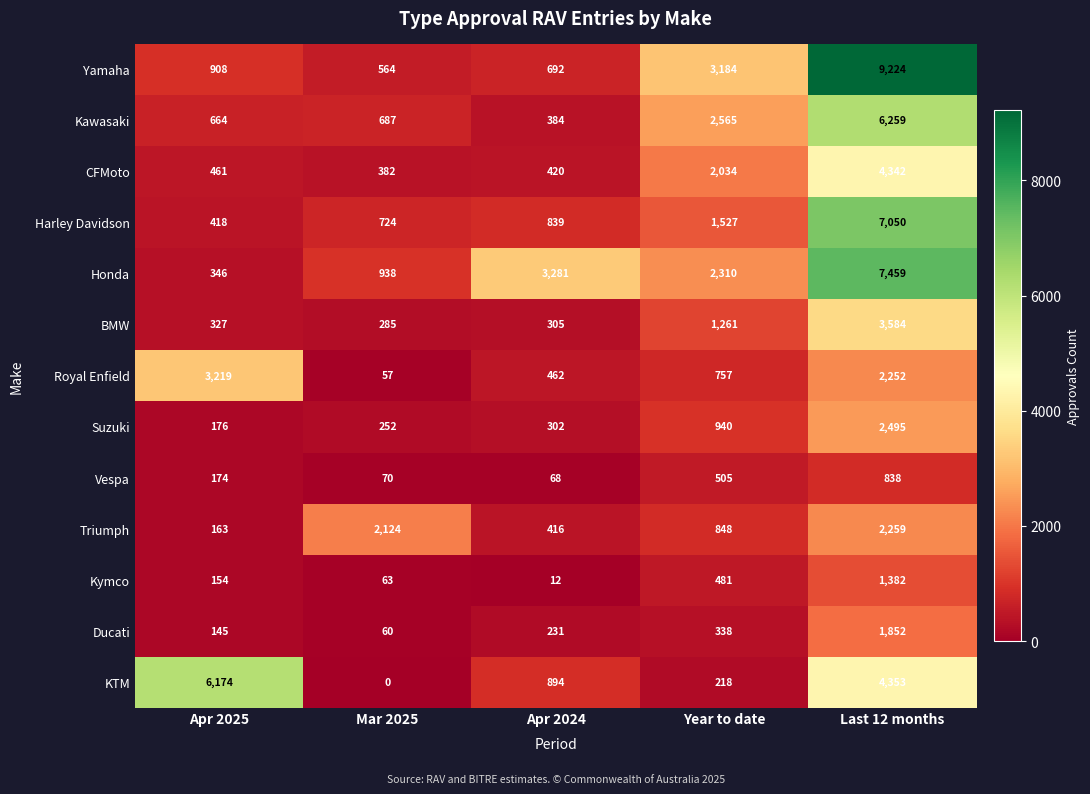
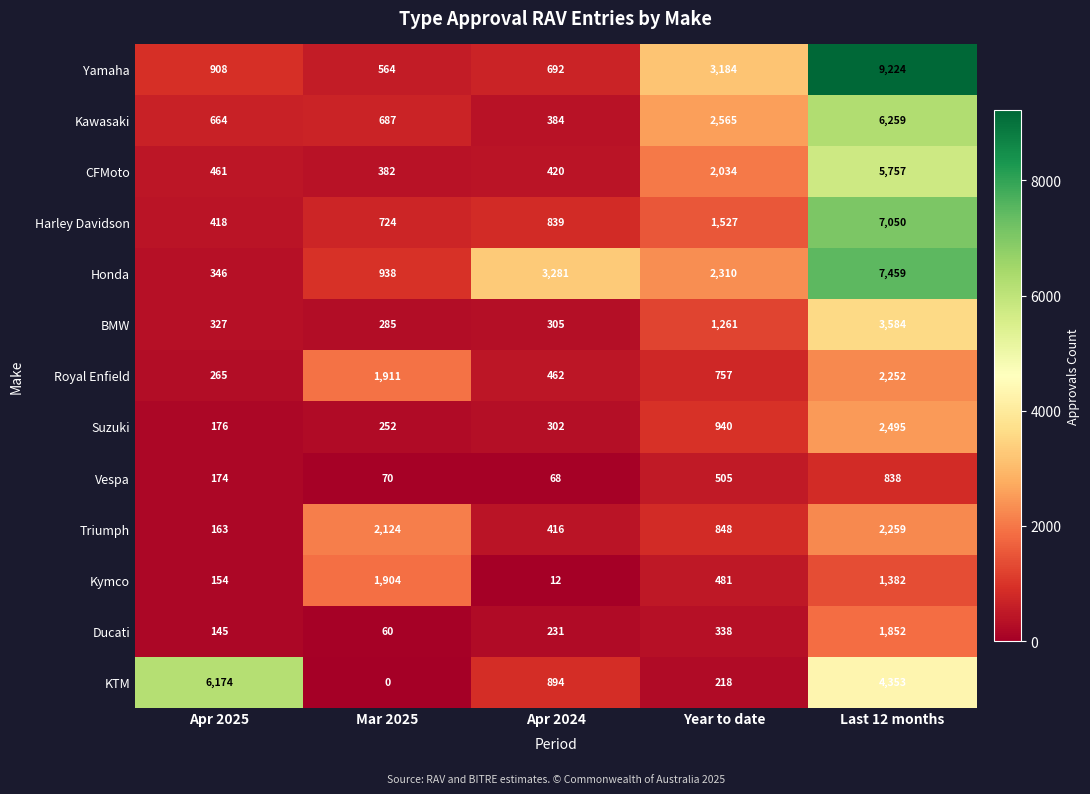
  {
    "Yamaha": {
      "Apr 2025": "908",
      "Mar 2025": "564",
      "Apr 2024": "692",
      "Year to date": "3,184",
      "Last 12 months": "9,224"
    },
    "Kawasaki": {
      "Apr 2025": "664",
      "Mar 2025": "687",
      "Apr 2024": "384",
      "Year to date": "2,565",
      "Last 12 months": "6,259"
    },
    "CFMoto": {
      "Apr 2025": "461",
      "Mar 2025": "382",
      "Apr 2024": "420",
      "Year to date": "2,034",
-     "Last 12 months": "4,342"
+     "Last 12 months": "5,757"
    },
    "Harley Davidson": {
      "Apr 2025": "418",
      "Mar 2025": "724",
      "Apr 2024": "839",
      "Year to date": "1,527",
      "Last 12 months": "7,050"
    },
    "Honda": {
      "Apr 2025": "346",
      "Mar 2025": "938",
      "Apr 2024": "3,281",
      "Year to date": "2,310",
      "Last 12 months": "7,459"
    },
    "BMW": {
      "Apr 2025": "327",
      "Mar 2025": "285",
      "Apr 2024": "305",
      "Year to date": "1,261",
      "Last 12 months": "3,584"
    },
    "Royal Enfield": {
-     "Apr 2025": "3,219",
-     "Mar 2025": "57",
+     "Apr 2025": "265",
+     "Mar 2025": "1,911",
      "Apr 2024": "462",
      "Year to date": "757",
      "Last 12 months": "2,252"
    },
    "Suzuki": {
      "Apr 2025": "176",
      "Mar 2025": "252",
      "Apr 2024": "302",
      "Year to date": "940",
      "Last 12 months": "2,495"
    },
    "Vespa": {
      "Apr 2025": "174",
      "Mar 2025": "70",
      "Apr 2024": "68",
      "Year to date": "505",
      "Last 12 months": "838"
    },
    "Triumph": {
      "Apr 2025": "163",
      "Mar 2025": "2,124",
      "Apr 2024": "416",
      "Year to date": "848",
      "Last 12 months": "2,259"
    },
    "Kymco": {
      "Apr 2025": "154",
-     "Mar 2025": "63",
+     "Mar 2025": "1,904",
      "Apr 2024": "12",
      "Year to date": "481",
      "Last 12 months": "1,382"
    },
    "Ducati": {
      "Apr 2025": "145",
      "Mar 2025": "60",
      "Apr 2024": "231",
      "Year to date": "338",
      "Last 12 months": "1,852"
    },
    "KTM": {
      "Apr 2025": "6,174",
      "Mar 2025": "0",
      "Apr 2024": "894",
      "Year to date": "218",
      "Last 12 months": "4,353"
    }
  }
